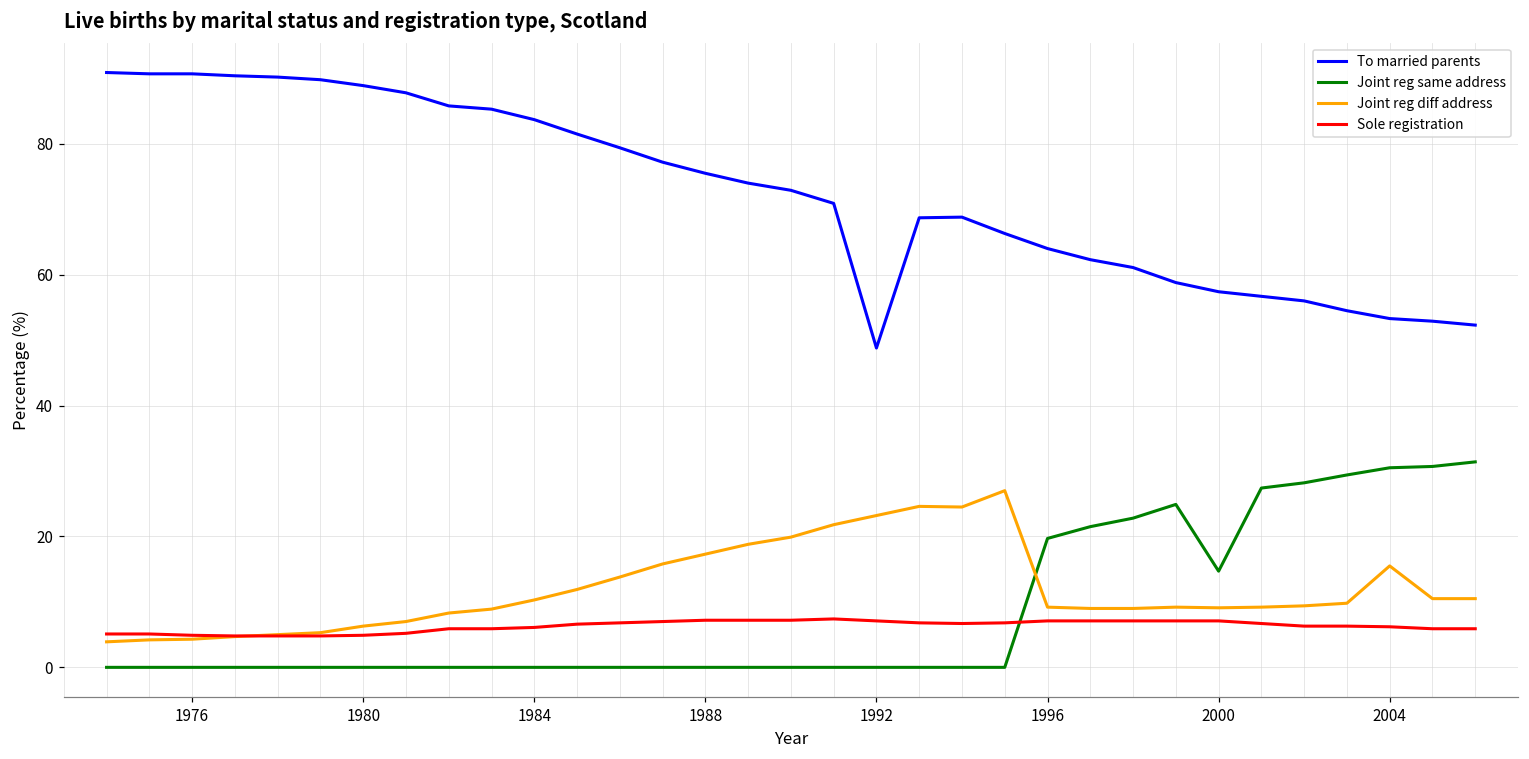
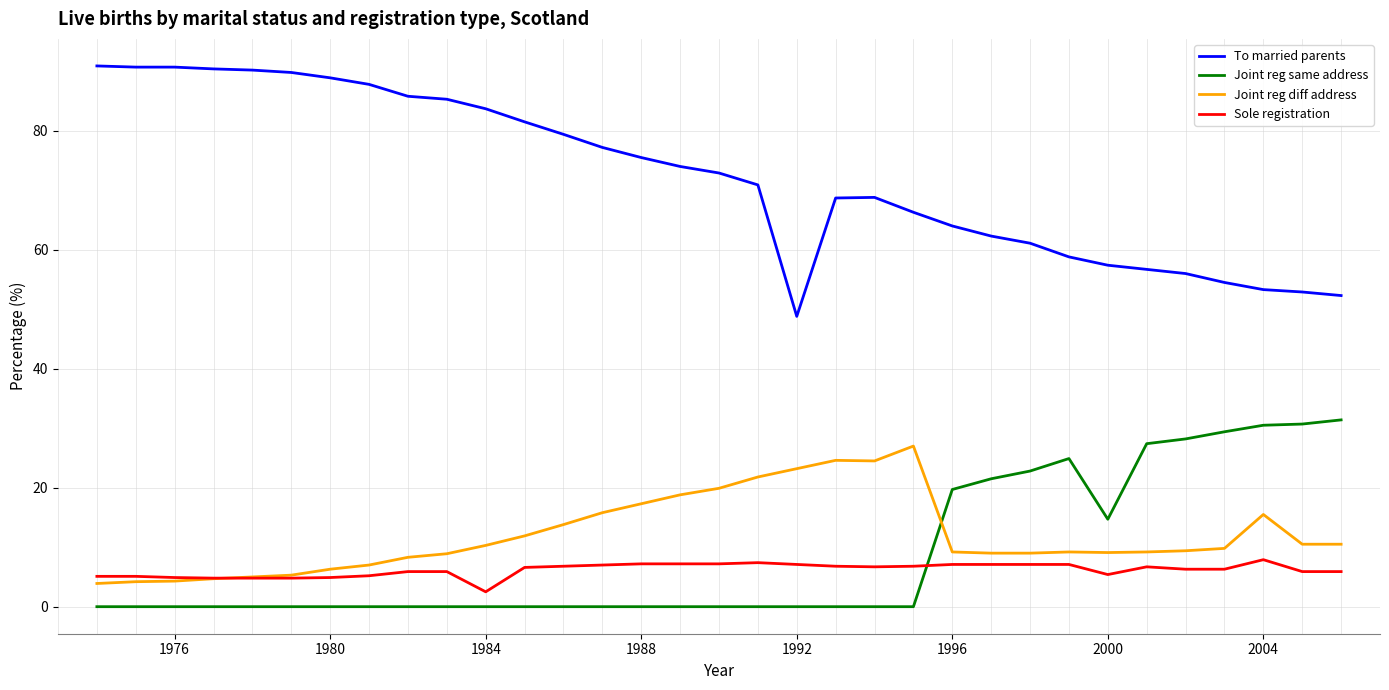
  {
    "To married parents": {
      "1976": 91,
      "1980": 89,
      "1984": 84,
      "1988": 76,
      "1992": 49,
      "1996": 64,
      "2000": 57,
      "2004": 53
    },
    "Joint reg same address": {
      "1976": 0,
      "1980": 0,
      "1984": 0,
      "1988": 0,
      "1992": 0,
      "1996": 20,
      "2000": 15,
      "2004": 31
    },
    "Joint reg diff address": {
      "1976": 4,
      "1980": 6,
      "1984": 10,
      "1988": 17,
      "1992": 23,
      "1996": 9,
      "2000": 9,
      "2004": 16
    },
    "Sole registration": {
      "1976": 5,
      "1980": 5,
-     "1984": 6,
+     "1984": 3,
      "1988": 7,
      "1992": 7,
      "1996": 7,
-     "2000": 7,
-     "2004": 6
+     "2000": 5,
+     "2004": 8
    }
  }
